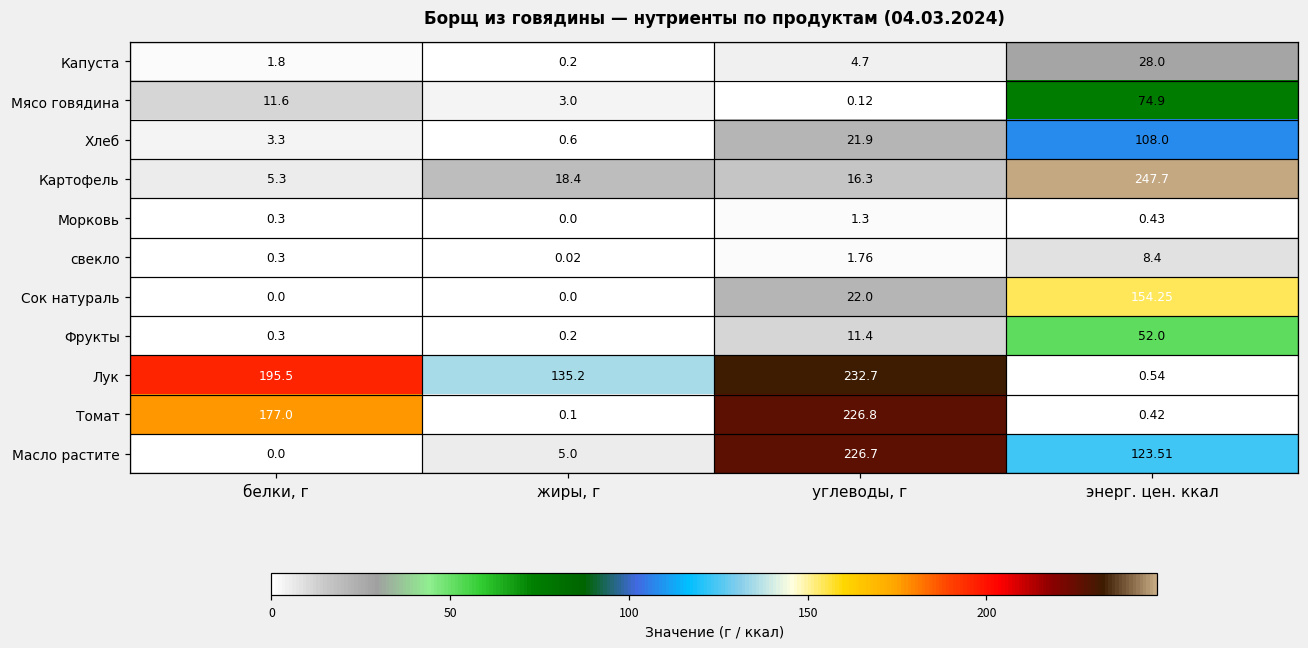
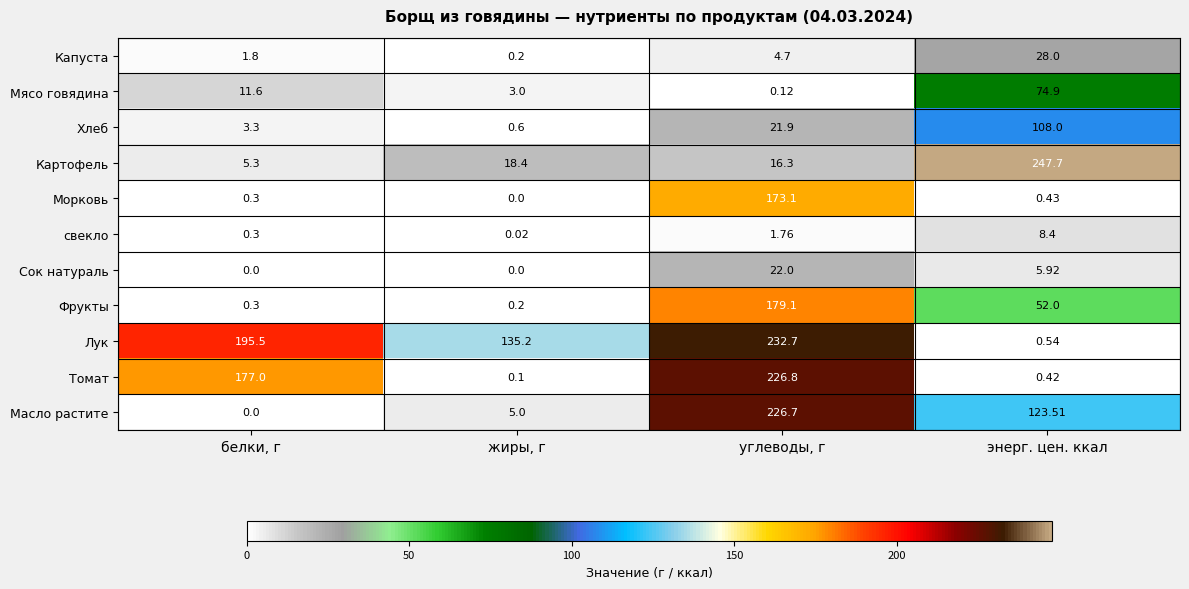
  {
    "Капуста": {
      "белки, г": 1.8,
      "жиры, г": 0.2,
      "углеводы, г": 4.7,
      "энерг. цен. ккал": 28.0
    },
    "Мясо говядина": {
      "белки, г": 11.6,
      "жиры, г": 3.0,
      "углеводы, г": 0.12,
      "энерг. цен. ккал": 74.9
    },
    "Хлеб": {
      "белки, г": 3.3,
      "жиры, г": 0.6,
      "углеводы, г": 21.9,
      "энерг. цен. ккал": 108.0
    },
    "Картофель": {
      "белки, г": 5.3,
      "жиры, г": 18.4,
      "углеводы, г": 16.3,
      "энерг. цен. ккал": 247.7
    },
    "Морковь": {
      "белки, г": 0.3,
      "жиры, г": 0.0,
-     "углеводы, г": 1.3,
+     "углеводы, г": 173.1,
      "энерг. цен. ккал": 0.43
    },
    "свекло": {
      "белки, г": 0.3,
      "жиры, г": 0.02,
      "углеводы, г": 1.76,
      "энерг. цен. ккал": 8.4
    },
    "Сок натураль": {
      "белки, г": 0.0,
      "жиры, г": 0.0,
      "углеводы, г": 22.0,
-     "энерг. цен. ккал": 154.25
+     "энерг. цен. ккал": 5.92
    },
    "Фрукты": {
      "белки, г": 0.3,
      "жиры, г": 0.2,
-     "углеводы, г": 11.4,
+     "углеводы, г": 179.1,
      "энерг. цен. ккал": 52.0
    },
    "Лук": {
      "белки, г": 195.5,
      "жиры, г": 135.2,
      "углеводы, г": 232.7,
      "энерг. цен. ккал": 0.54
    },
    "Томат": {
      "белки, г": 177.0,
      "жиры, г": 0.1,
      "углеводы, г": 226.8,
      "энерг. цен. ккал": 0.42
    },
    "Масло растите": {
      "белки, г": 0.0,
      "жиры, г": 5.0,
      "углеводы, г": 226.7,
      "энерг. цен. ккал": 123.51
    }
  }
